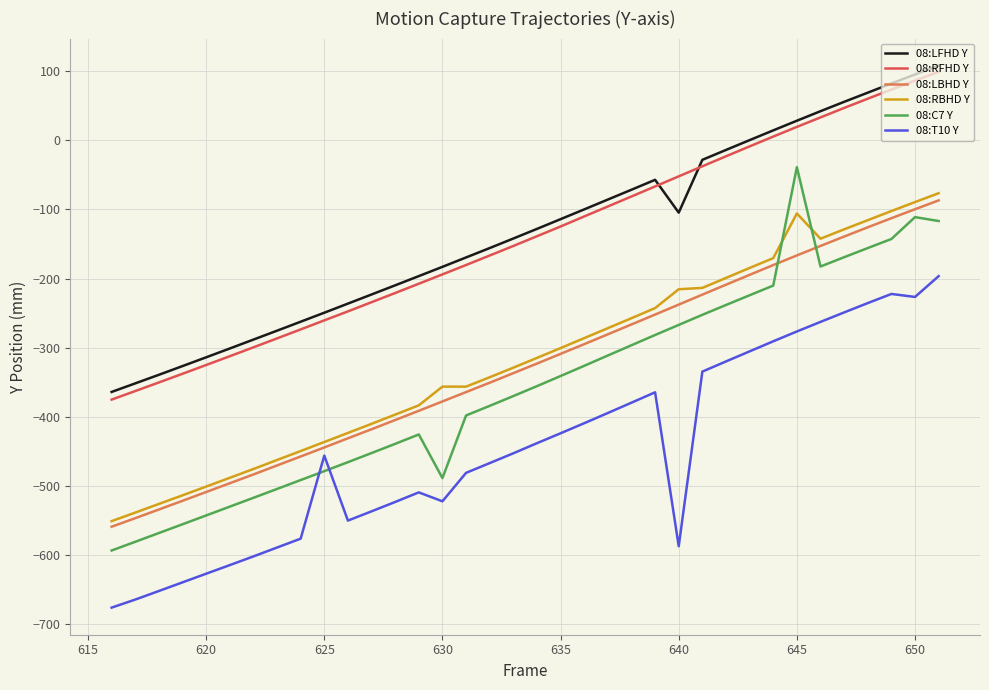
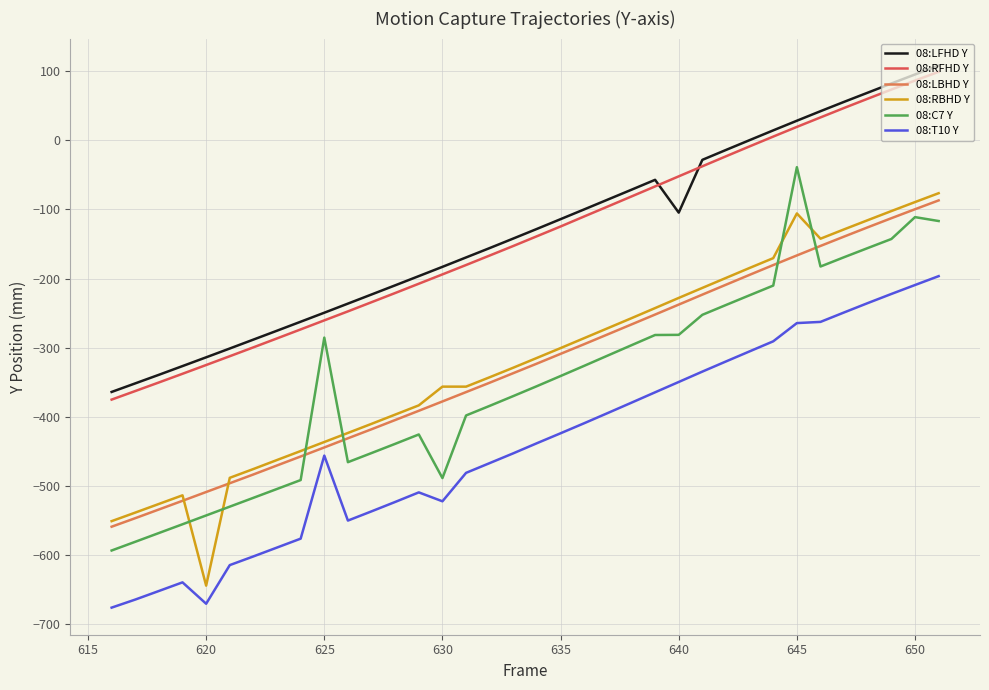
  {
    "08:LFHD Y": {
      "620": -310,
      "625": -250,
      "630": -180,
      "635": -110,
      "640": -100,
      "645": 30
    },
    "08:RBHD Y": {
-     "620": -500,
+     "620": -640,
      "625": -440,
      "630": -360,
      "635": -300,
-     "640": -220,
+     "640": -230,
      "645": -110,
      "650": -90
    },
    "08:C7 Y": {
      "620": -540,
-     "625": -480,
+     "625": -290,
      "630": -490,
      "635": -340,
-     "640": -270,
+     "640": -280,
      "645": -40,
      "650": -110
    },
    "08:T10 Y": {
-     "620": -630,
+     "620": -670,
      "625": -460,
      "630": -520,
      "635": -420,
-     "640": -590,
-     "645": -280,
-     "650": -230
+     "640": -350,
+     "645": -260,
+     "650": -210
    }
  }
